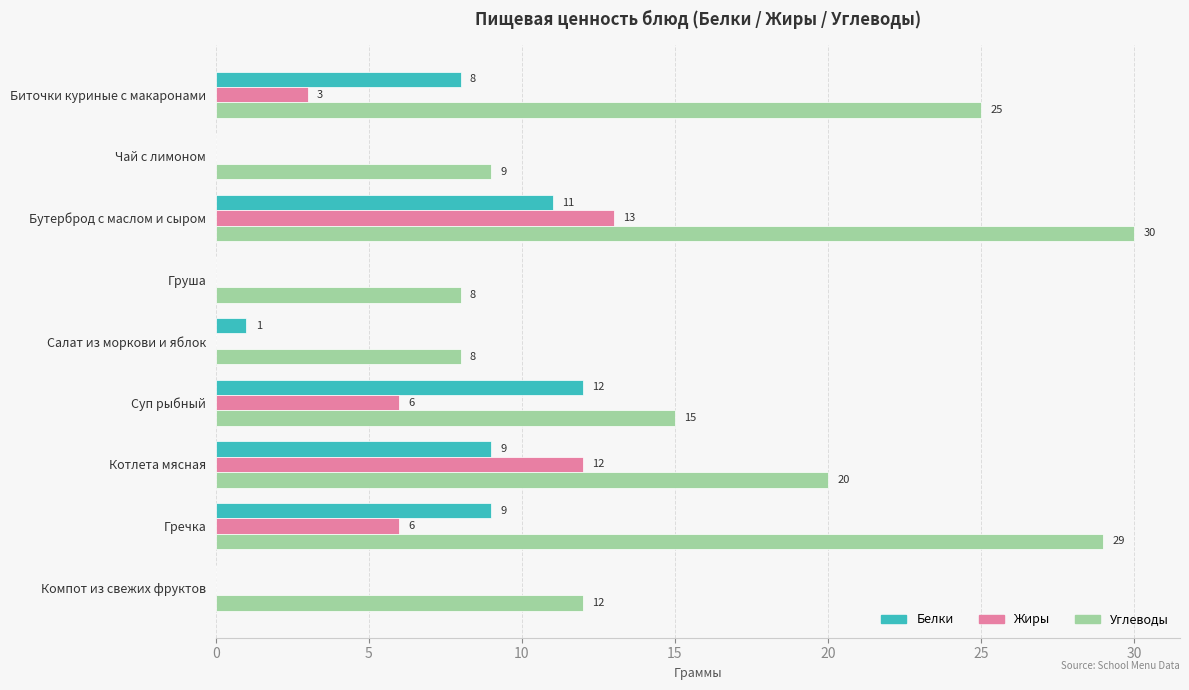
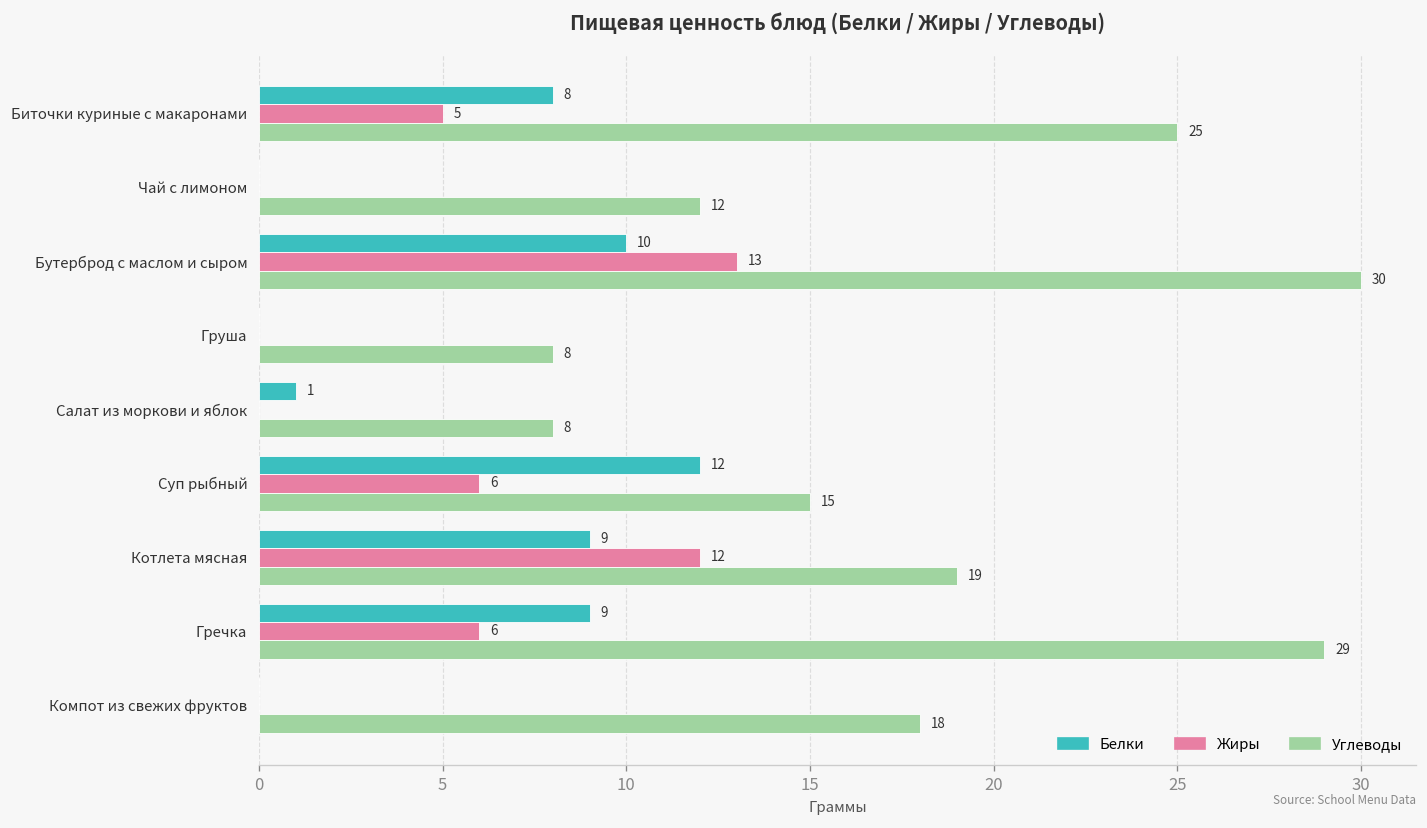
  {
    "Белки": {
      "Биточки куриные с макаронами": 8,
-     "Бутерброд с маслом и сыром": 11,
+     "Бутерброд с маслом и сыром": 10,
      "Салат из моркови и яблок": 1,
      "Суп рыбный": 12,
      "Котлета мясная": 9,
      "Гречка": 9
    },
    "Жиры": {
-     "Биточки куриные с макаронами": 3,
+     "Биточки куриные с макаронами": 5,
      "Бутерброд с маслом и сыром": 13,
      "Суп рыбный": 6,
      "Котлета мясная": 12,
      "Гречка": 6
    },
    "Углеводы": {
      "Биточки куриные с макаронами": 25,
-     "Чай с лимоном": 9,
+     "Чай с лимоном": 12,
      "Бутерброд с маслом и сыром": 30,
      "Груша": 8,
      "Салат из моркови и яблок": 8,
      "Суп рыбный": 15,
-     "Котлета мясная": 20,
+     "Котлета мясная": 19,
      "Гречка": 29,
-     "Компот из свежих фруктов": 12
+     "Компот из свежих фруктов": 18
    }
  }
